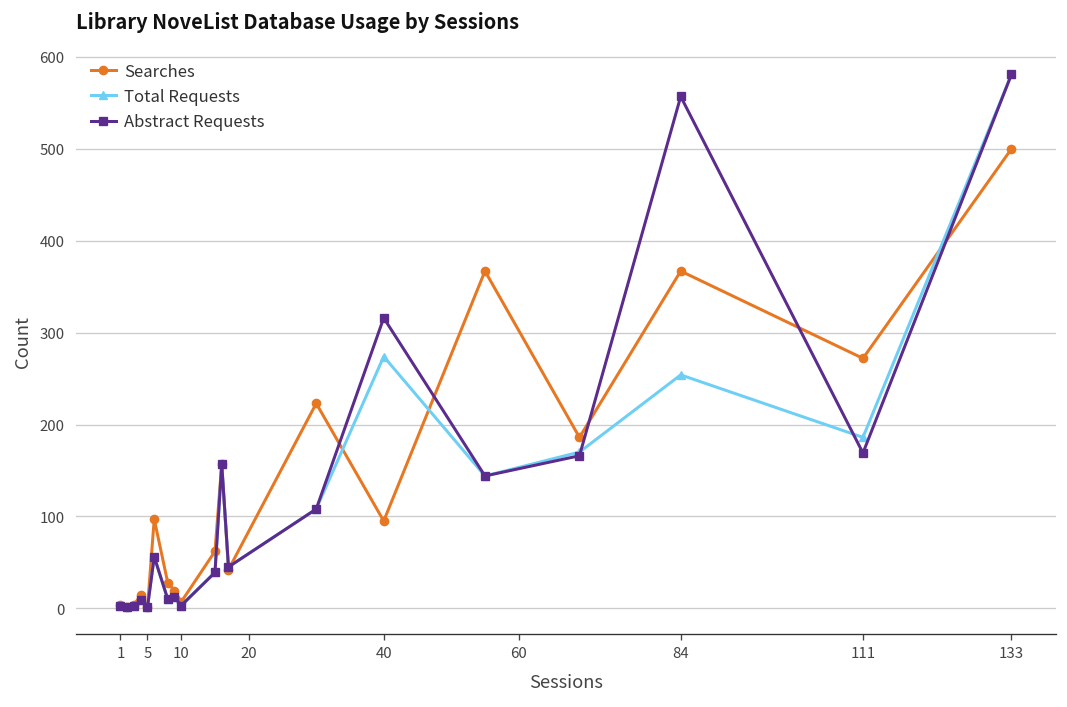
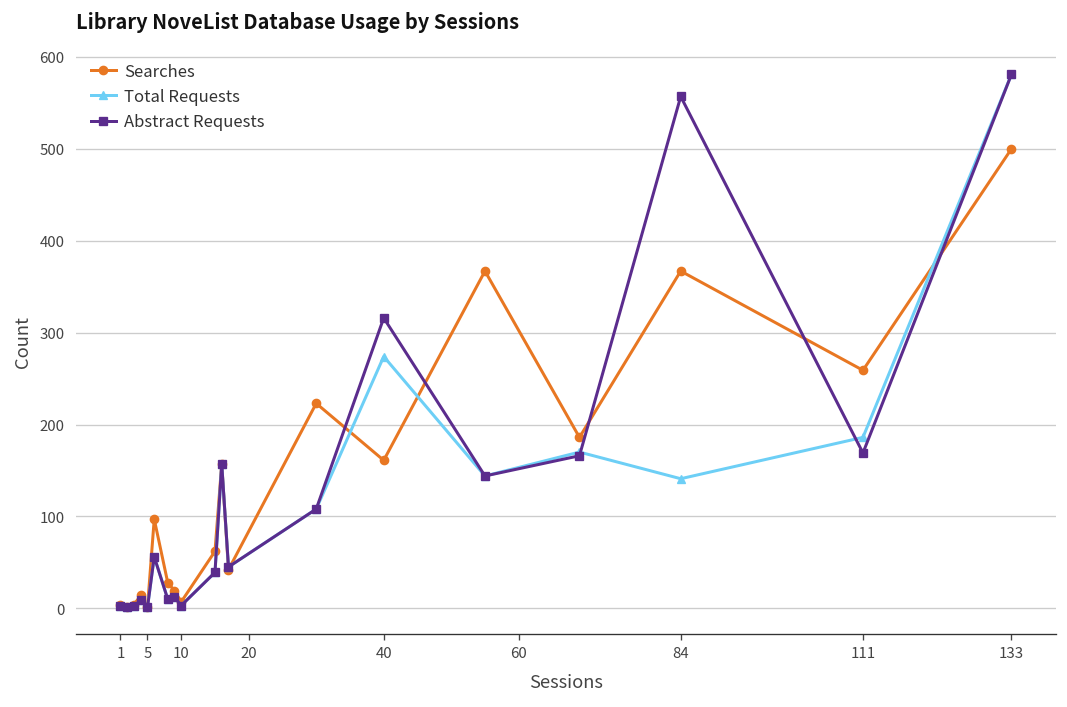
  {
    "Searches": {
      "10": 10,
-     "40": 100,
+     "40": 160,
      "84": 370,
-     "111": 270,
+     "111": 260,
      "133": 500
    },
    "Total Requests": {
      "40": 270,
-     "84": 250,
+     "84": 140,
      "111": 190
    },
    "Abstract Requests": {
      "40": 320,
      "84": 560,
      "111": 170
    }
  }
